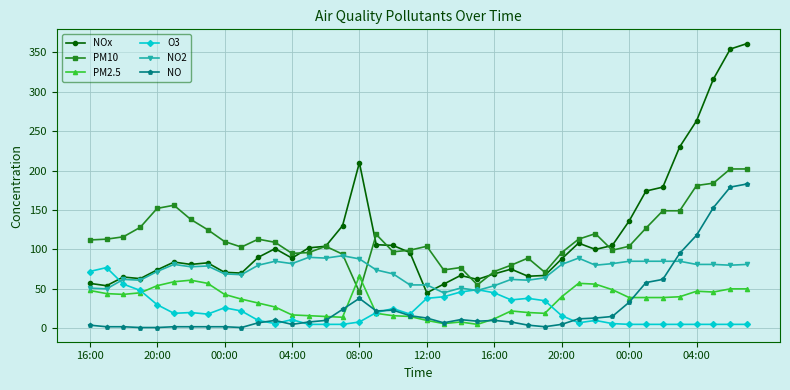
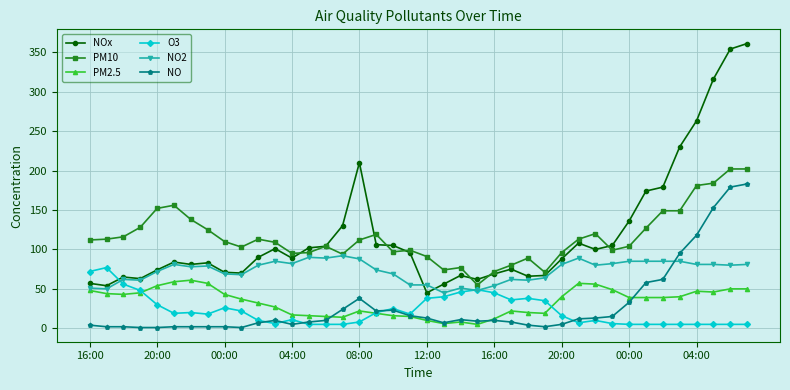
  {
    "NOx": {
      "08:00": 210,
      "12:00": 50
    },
    "PM10": {
-     "08:00": 50,
-     "12:00": 100
+     "08:00": 110,
+     "12:00": 90
    },
    "PM2.5": {
-     "08:00": 70
+     "08:00": 20
    },
    "NO": {
      "08:00": 40
    }
  }
